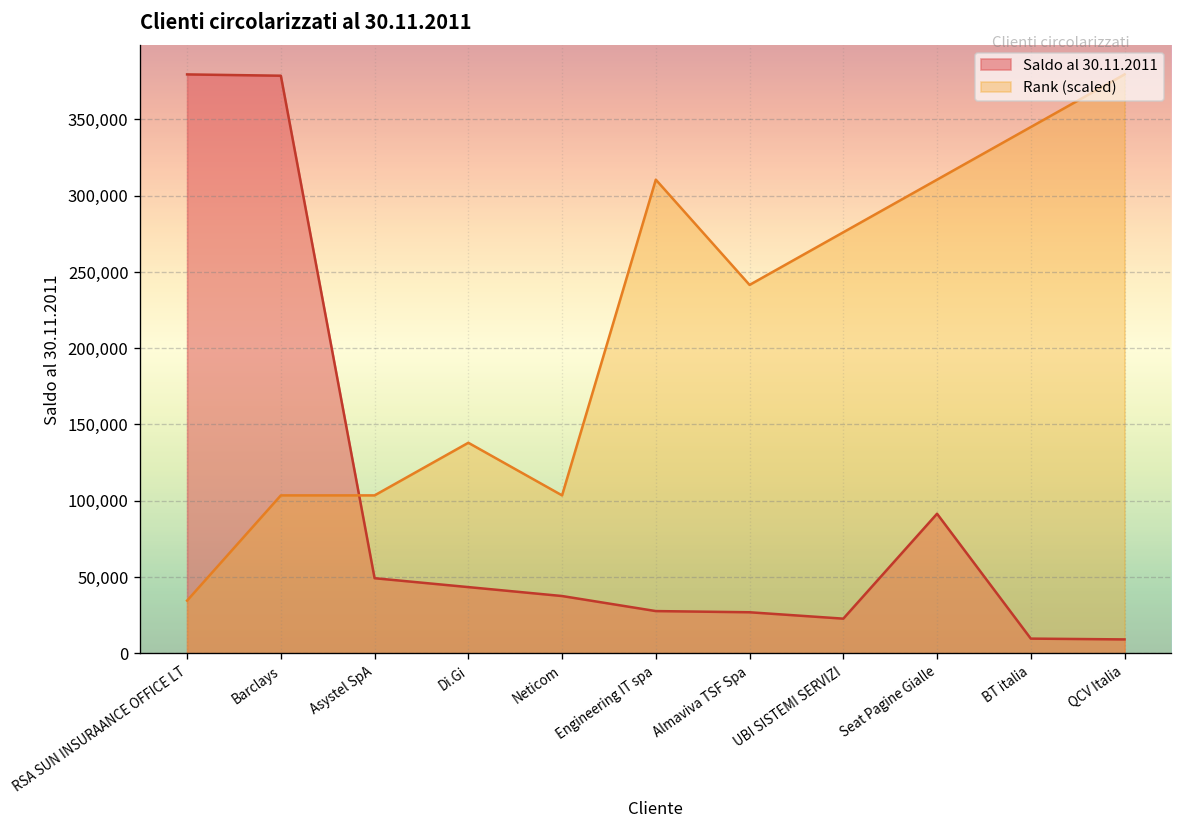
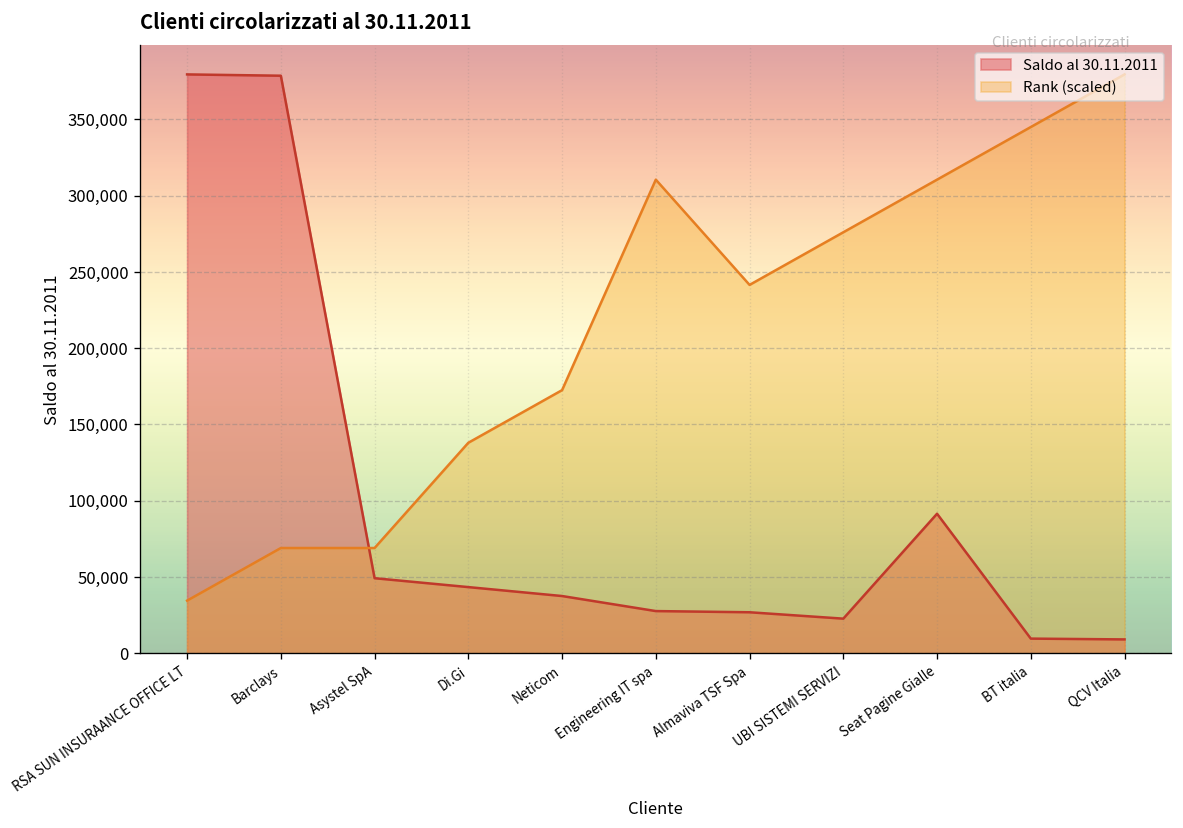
  {
    "Saldo al 30.11.2011": {
      "RSA SUN INSURAANCE OFFICE LT": "380,000",
      "Barclays": "379,000",
      "Asystel SpA": "49,000",
      "Di.Gi": "43,000",
      "Neticom": "38,000",
      "Engineering IT spa": "28,000",
      "Almaviva TSF Spa": "27,000",
      "UBI SISTEMI SERVIZI": "23,000",
      "Seat Pagine Gialle": "91,000",
      "BT italia": "10,000",
      "QCV Italia": "9,000"
    },
    "Rank (scaled)": {
      "RSA SUN INSURAANCE OFFICE LT": "35,000",
-     "Barclays": "104,000",
-     "Asystel SpA": "104,000",
+     "Barclays": "69,000",
+     "Asystel SpA": "69,000",
      "Di.Gi": "138,000",
-     "Neticom": "104,000",
+     "Neticom": "173,000",
      "Engineering IT spa": "311,000",
      "Almaviva TSF Spa": "242,000",
      "UBI SISTEMI SERVIZI": "276,000",
      "Seat Pagine Gialle": "311,000",
      "BT italia": "345,000"
    }
  }
